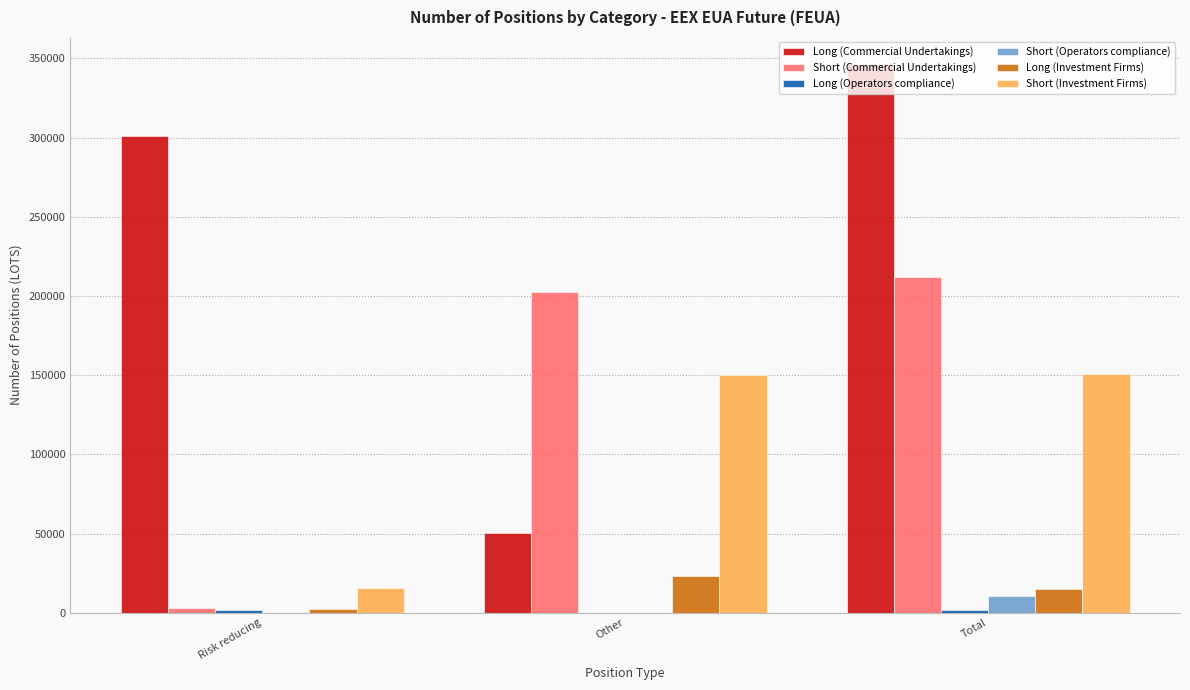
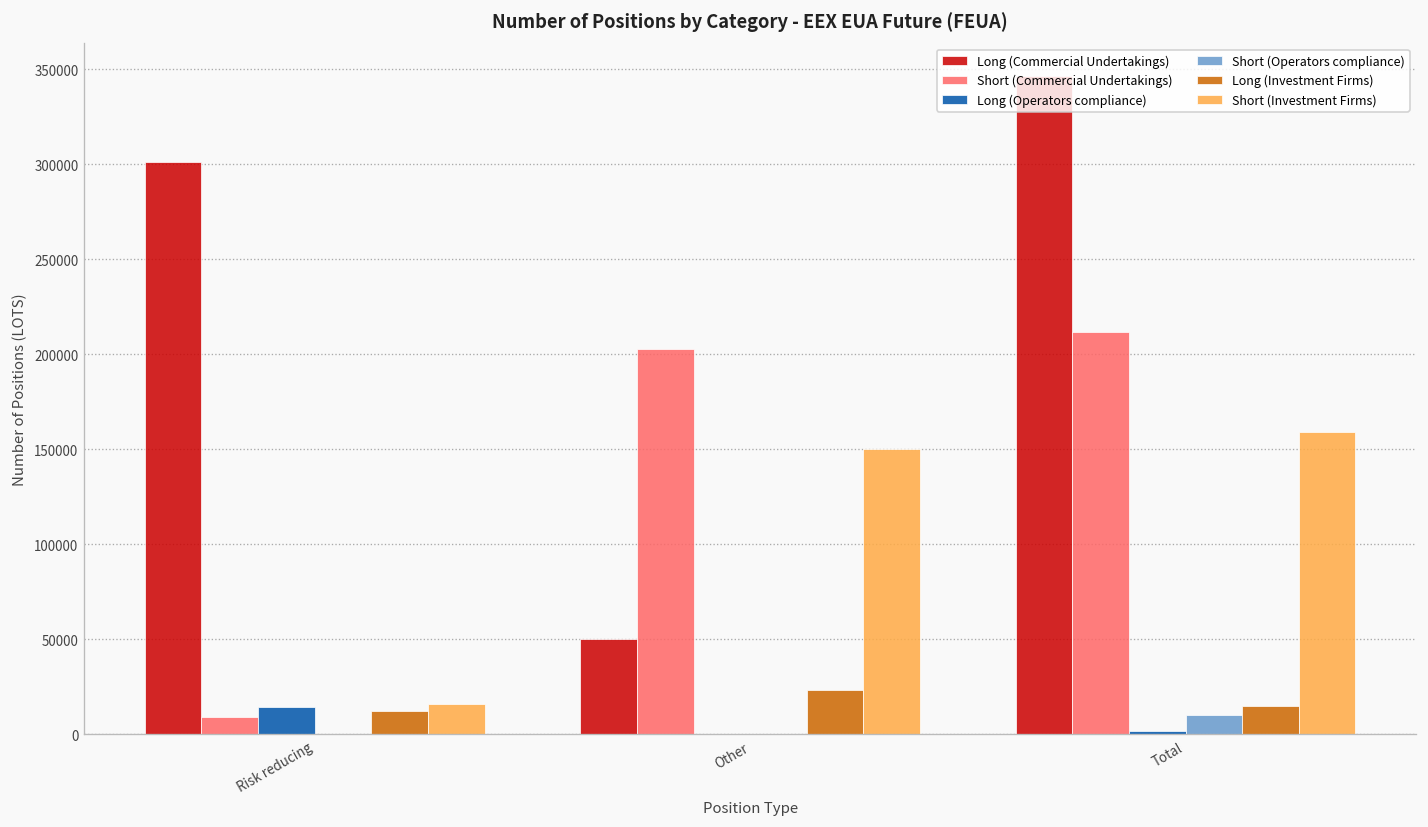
  {
    "Long (Commercial Undertakings)": {
      "Risk reducing": 301000,
      "Other": 50000
    },
    "Short (Commercial Undertakings)": {
-     "Risk reducing": 3000,
+     "Risk reducing": 9000,
      "Other": 203000,
      "Total": 212000
    },
    "Long (Operators compliance)": {
-     "Risk reducing": 2000,
+     "Risk reducing": 14000,
      "Other": 0,
      "Total": 2000
    },
    "Short (Operators compliance)": {
      "Other": 0,
      "Total": 10000
    },
    "Long (Investment Firms)": {
-     "Risk reducing": 2000,
+     "Risk reducing": 12000,
      "Other": 23000,
      "Total": 15000
    },
    "Short (Investment Firms)": {
      "Risk reducing": 16000,
      "Other": 150000,
-     "Total": 151000
+     "Total": 159000
    }
  }
